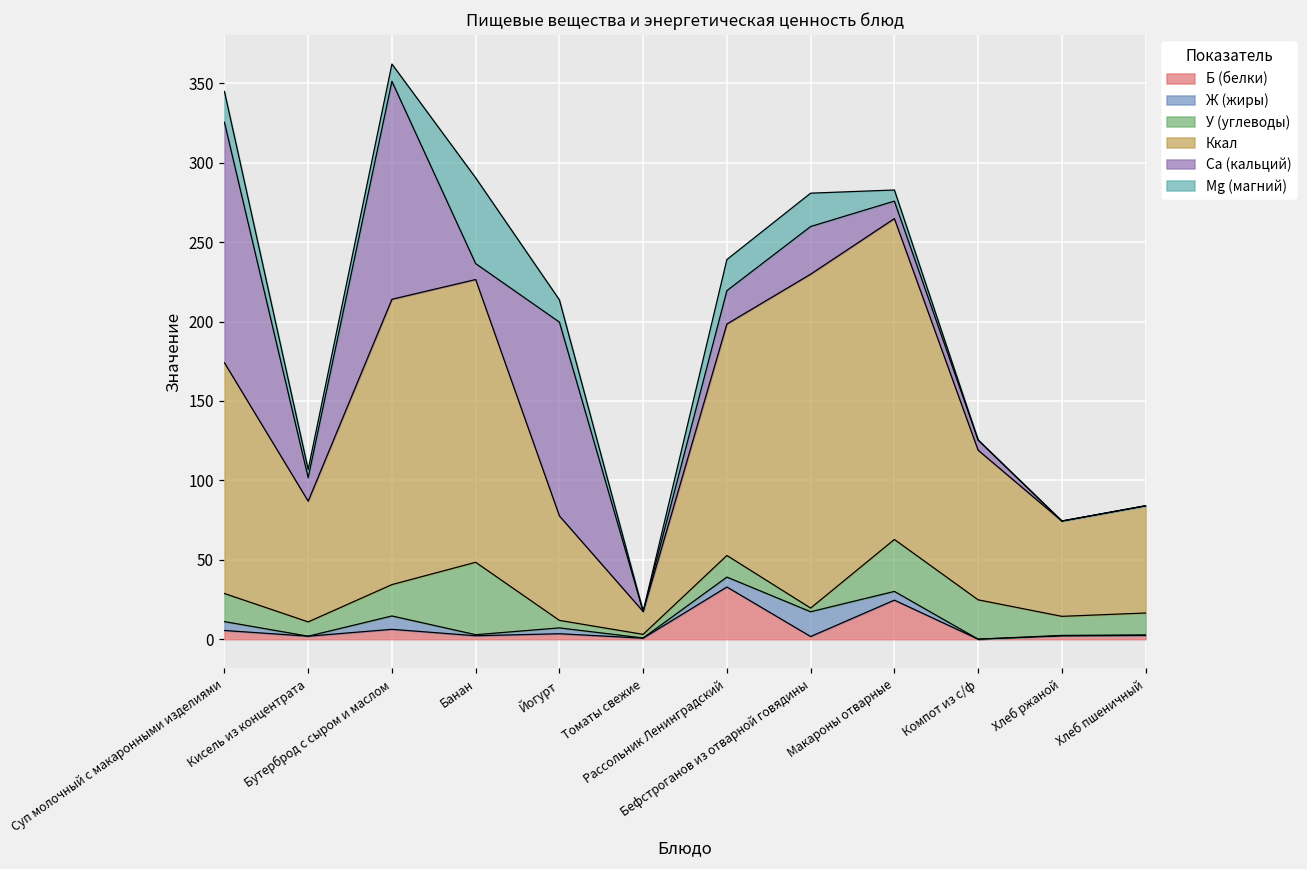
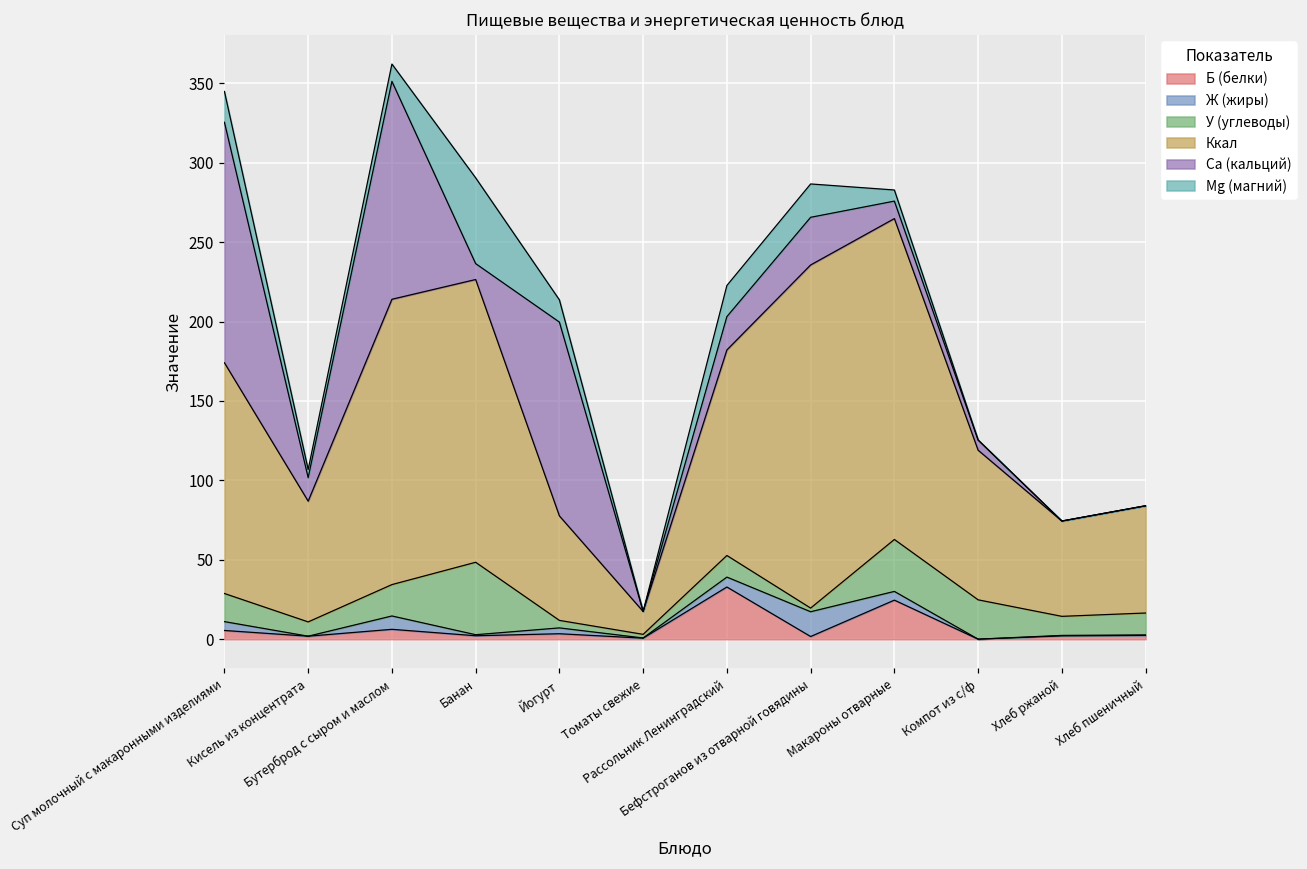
  {
    "Б (белки)": {
      "Суп молочный с макаронными изделиями": 6,
      "Бутерброд с сыром и маслом": 6,
      "Йогурт": 3,
      "Рассольник Ленинградский": 33,
      "Бефстроганов из отварной говядины": 2,
      "Макароны отварные": 25
    },
    "У (углеводы)": {
      "Суп молочный с макаронными изделиями": 18,
      "Кисель из концентрата": 9,
      "Бутерброд с сыром и маслом": 20,
      "Банан": 46,
      "Йогурт": 5,
      "Томаты свежие": 2,
      "Рассольник Ленинградский": 14,
      "Бефстроганов из отварной говядины": 2,
      "Макароны отварные": 33,
      "Компот из с/ф": 25,
      "Хлеб ржаной": 12,
      "Хлеб пшеничный": 14
    },
    "Ккал": {
      "Суп молочный с макаронными изделиями": 145,
      "Кисель из концентрата": 76,
      "Бутерброд с сыром и маслом": 180,
      "Банан": 178,
      "Йогурт": 66,
-     "Рассольник Ленинградский": 146,
-     "Бефстроганов из отварной говядины": 210,
+     "Рассольник Ленинградский": 129,
+     "Бефстроганов из отварной говядины": 216,
      "Макароны отварные": 202,
      "Компот из с/ф": 94
    }
  }
